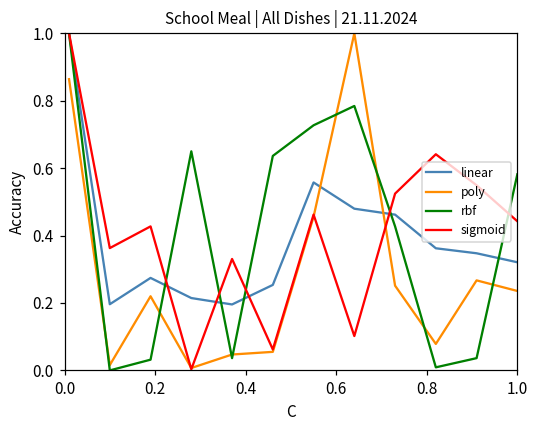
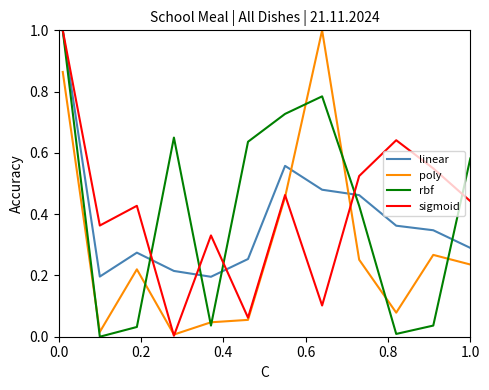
  {
    "linear": {
-     "1.0": 0.32
+     "1.0": 0.29
    },
    "poly": {
      "1.0": 0.24
    },
    "rbf": {
      "1.0": 0.58
    },
    "sigmoid": {
      "1.0": 0.44
    }
  }
